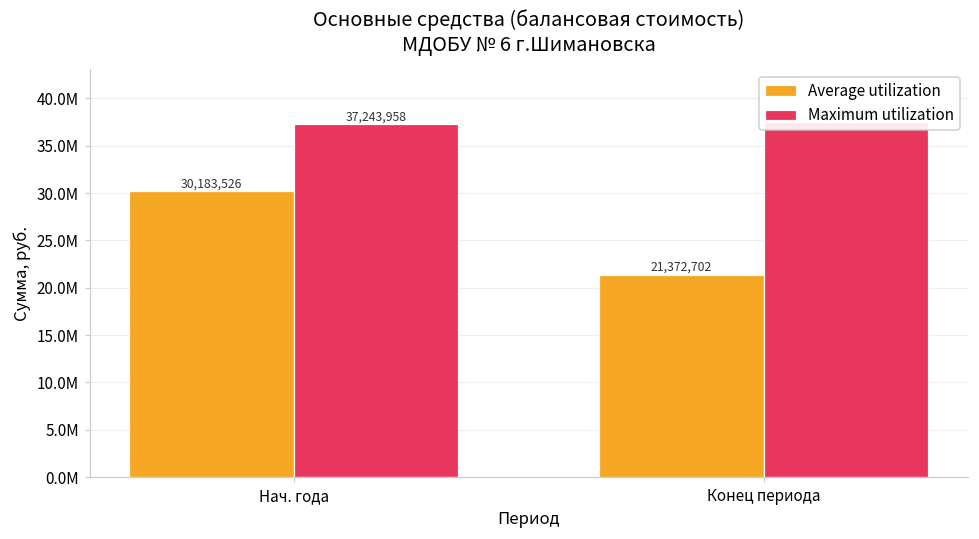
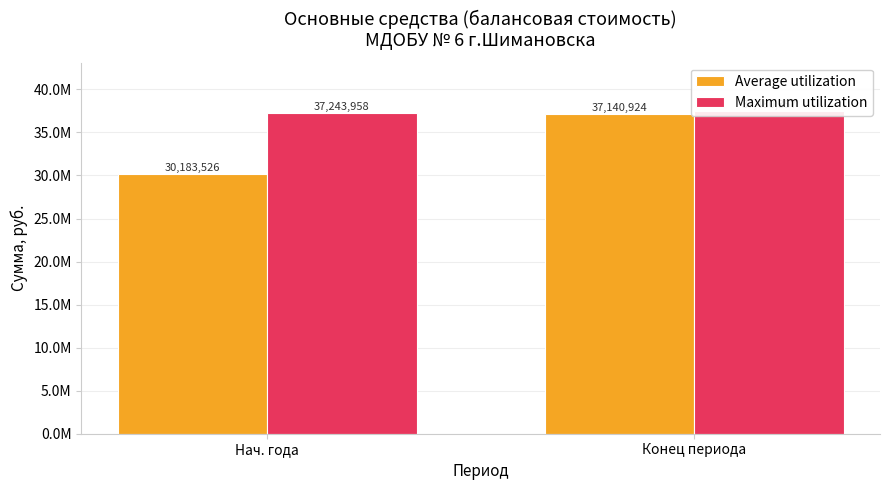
  {
    "Average utilization": {
      "Нач. года": "30,183,526",
-     "Конец периода": "21,372,702"
+     "Конец периода": "37,140,924"
    },
    "Maximum utilization": {
      "Нач. года": "37,243,958"
    }
  }
